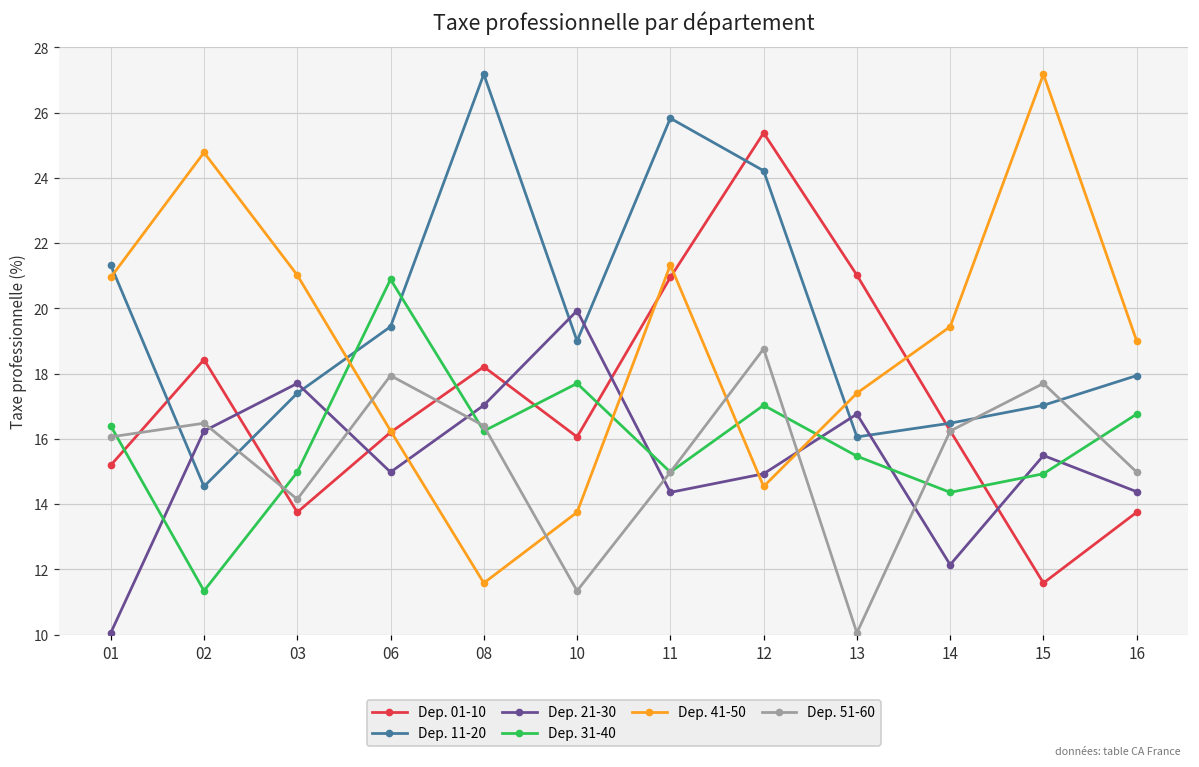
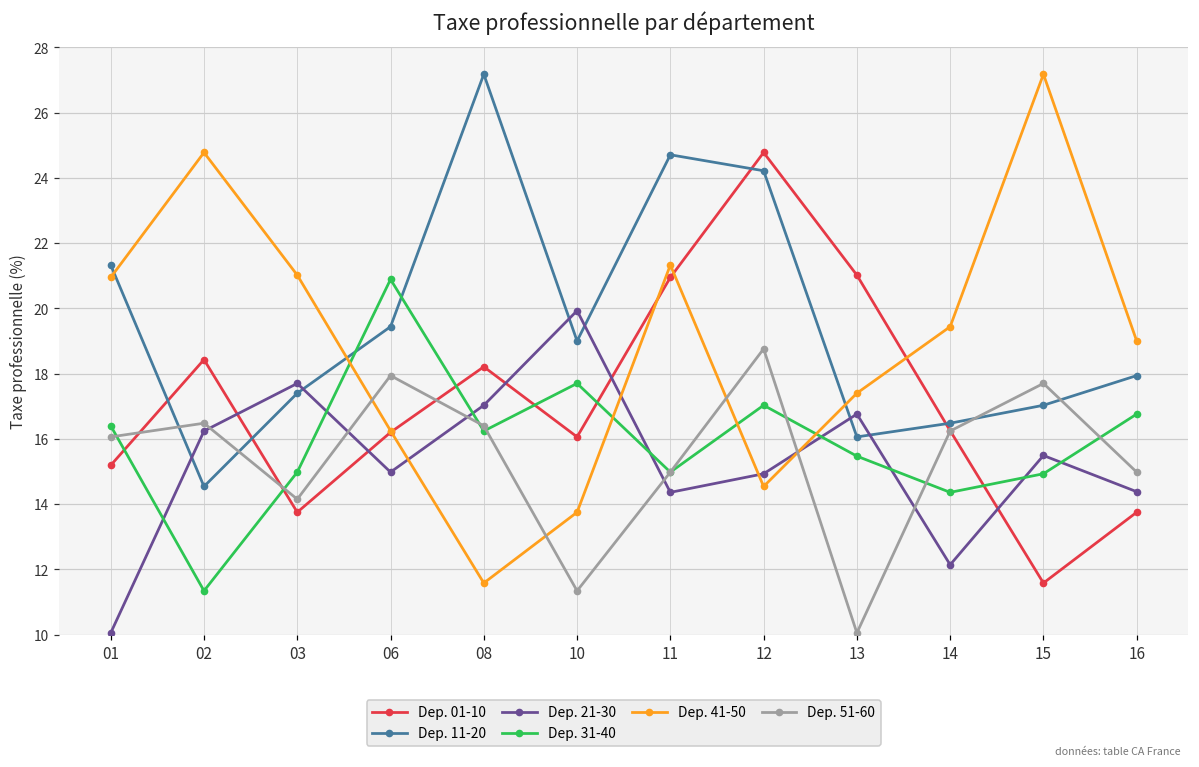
  {
    "Dep. 01-10": {
      "01": 15.2,
      "02": 18.4,
      "03": 13.8,
      "08": 18.2,
      "10": 16.1,
      "11": 21.0,
-     "12": 25.4,
+     "12": 24.8,
      "13": 21.0,
      "15": 11.6,
      "16": 13.8
    },
    "Dep. 11-20": {
      "01": 21.3,
      "02": 14.5,
      "03": 17.4,
      "06": 19.4,
      "08": 27.2,
      "10": 19.0,
-     "11": 25.8,
+     "11": 24.7,
      "12": 24.2,
      "13": 16.1,
      "14": 16.5,
      "15": 17.0,
      "16": 17.9
    },
    "Dep. 21-30": {
      "01": 10.1,
      "02": 16.2,
      "03": 17.7,
      "06": 15.0,
      "08": 17.0,
      "10": 19.9,
      "11": 14.4,
      "12": 14.9,
      "13": 16.8,
      "14": 12.1,
      "15": 15.5,
      "16": 14.4
    },
    "Dep. 31-40": {
      "01": 16.4,
      "02": 11.3,
      "03": 15.0,
      "06": 20.9,
      "08": 16.2,
      "10": 17.7,
      "12": 17.0,
      "13": 15.5,
      "14": 14.4,
      "15": 14.9,
      "16": 16.8
    },
    "Dep. 41-50": {
      "01": 21.0,
      "02": 24.8,
      "03": 21.0,
      "08": 11.6,
      "10": 13.8,
      "11": 21.3,
      "12": 14.5,
      "13": 17.4,
      "14": 19.4,
      "15": 27.2,
      "16": 19.0
    },
    "Dep. 51-60": {
      "01": 16.1,
      "02": 16.5,
      "03": 14.2,
      "06": 17.9,
      "08": 16.4,
      "10": 11.3,
      "12": 18.8,
      "13": 10.1,
      "15": 17.7,
      "16": 15.0
    }
  }
